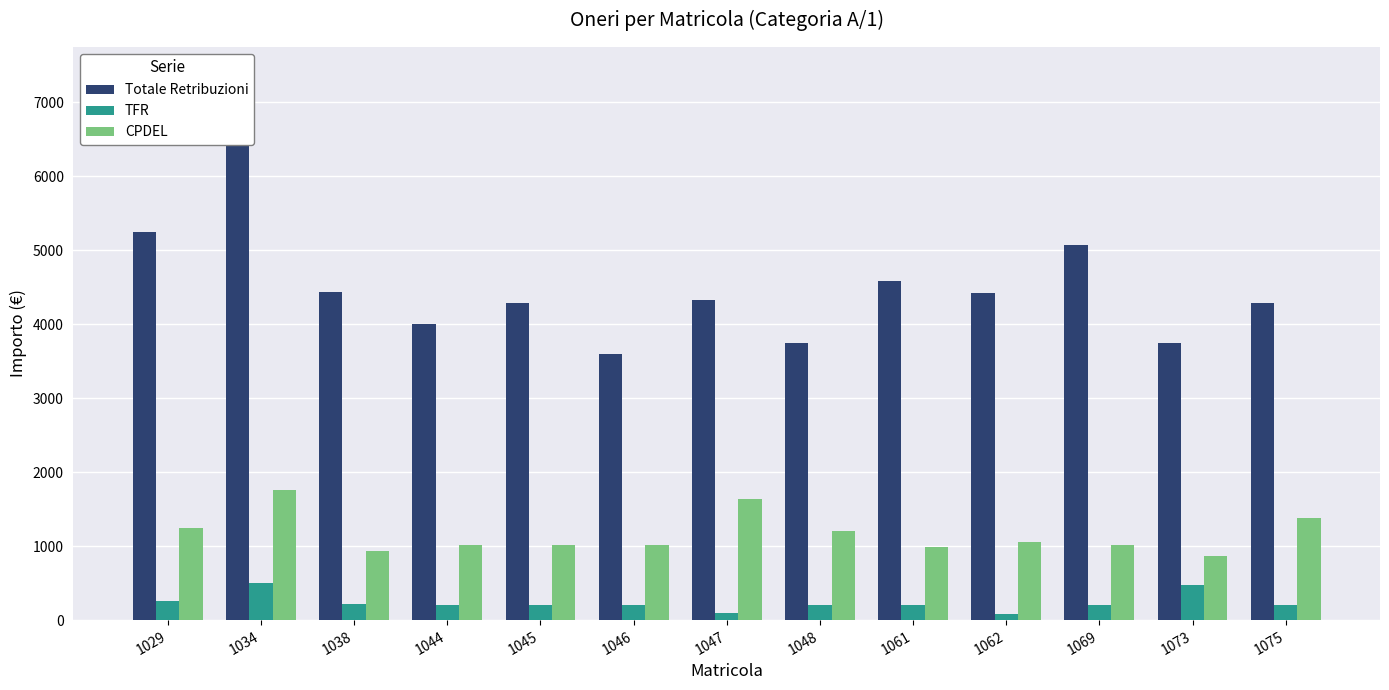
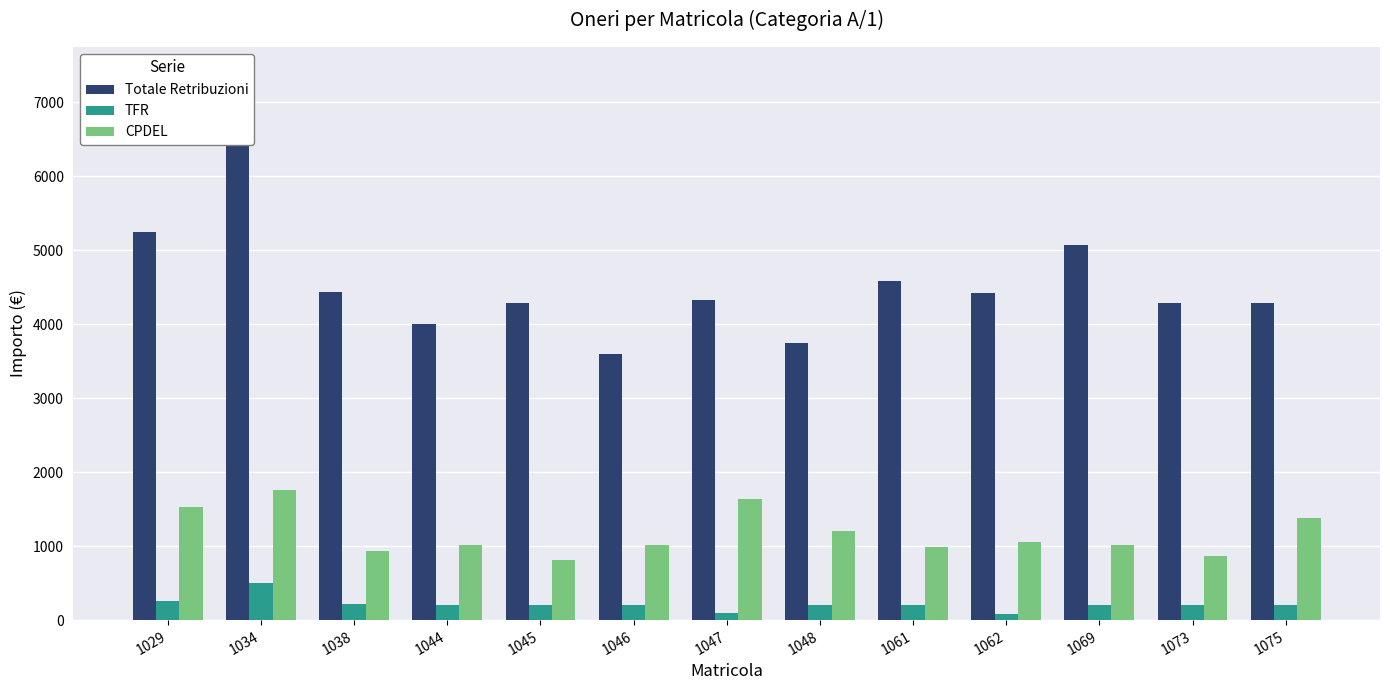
  {
    "Totale Retribuzioni": {
      "1029": 5200,
      "1038": 4400,
      "1044": 4000,
      "1045": 4300,
      "1046": 3600,
      "1047": 4300,
      "1048": 3700,
      "1061": 4600,
      "1062": 4400,
      "1069": 5100,
-     "1073": 3700,
+     "1073": 4300,
      "1075": 4300
    },
    "TFR": {
      "1029": 300,
      "1034": 500,
      "1038": 200,
      "1044": 200,
      "1045": 200,
      "1046": 200,
      "1047": 100,
      "1048": 200,
      "1061": 200,
      "1062": 100,
      "1069": 200,
-     "1073": 500,
+     "1073": 200,
      "1075": 200
    },
    "CPDEL": {
-     "1029": 1200,
+     "1029": 1500,
      "1034": 1800,
      "1038": 900,
      "1044": 1000,
-     "1045": 1000,
+     "1045": 800,
      "1046": 1000,
      "1047": 1600,
      "1048": 1200,
      "1061": 1000,
      "1062": 1100,
      "1069": 1000,
      "1073": 900,
      "1075": 1400
    }
  }
